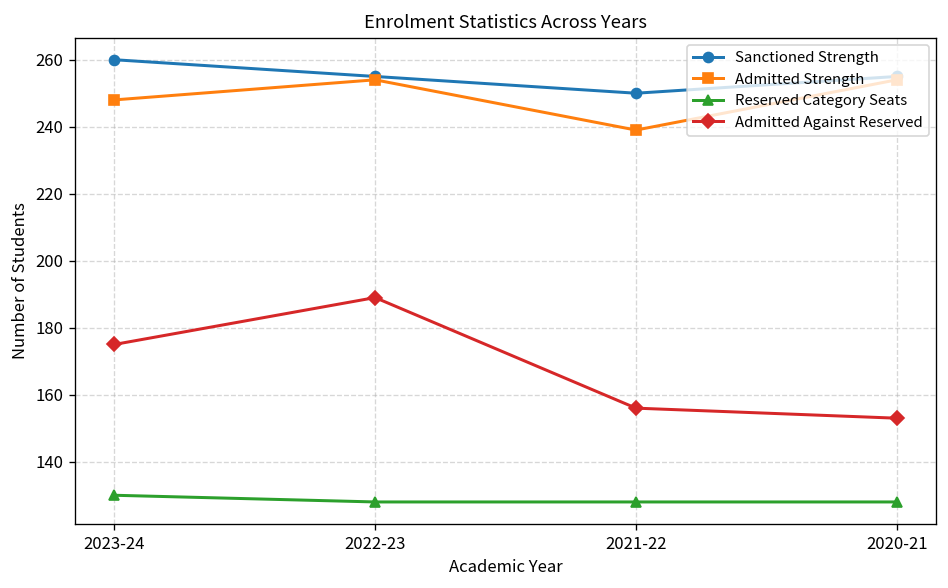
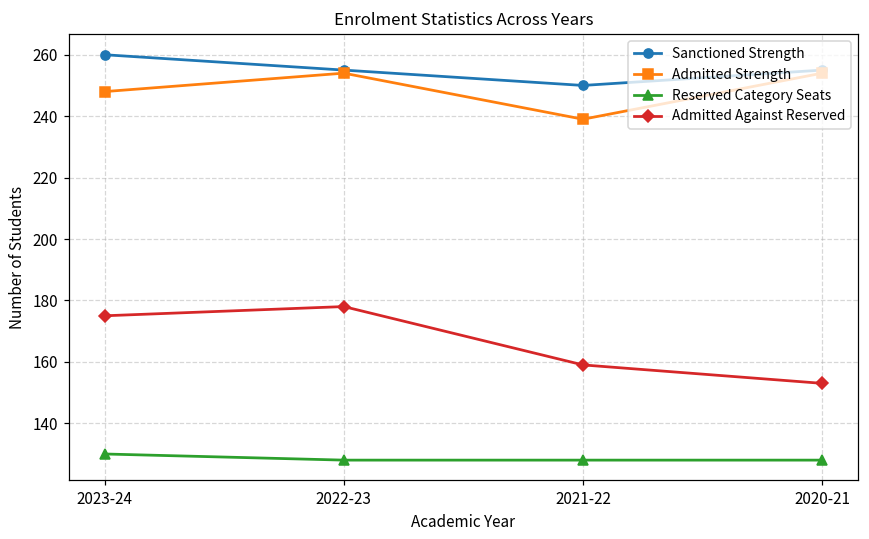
  {
    "Sanctioned Strength": {
      "2023-24": 260,
      "2022-23": 255,
      "2021-22": 250
    },
    "Admitted Strength": {
      "2023-24": 248,
      "2022-23": 254,
      "2021-22": 239
    },
    "Reserved Category Seats": {
      "2023-24": 130,
      "2022-23": 128,
      "2021-22": 128,
      "2020-21": 128
    },
    "Admitted Against Reserved": {
      "2023-24": 175,
-     "2022-23": 189,
-     "2021-22": 156,
+     "2022-23": 178,
+     "2021-22": 159,
      "2020-21": 153
    }
  }
